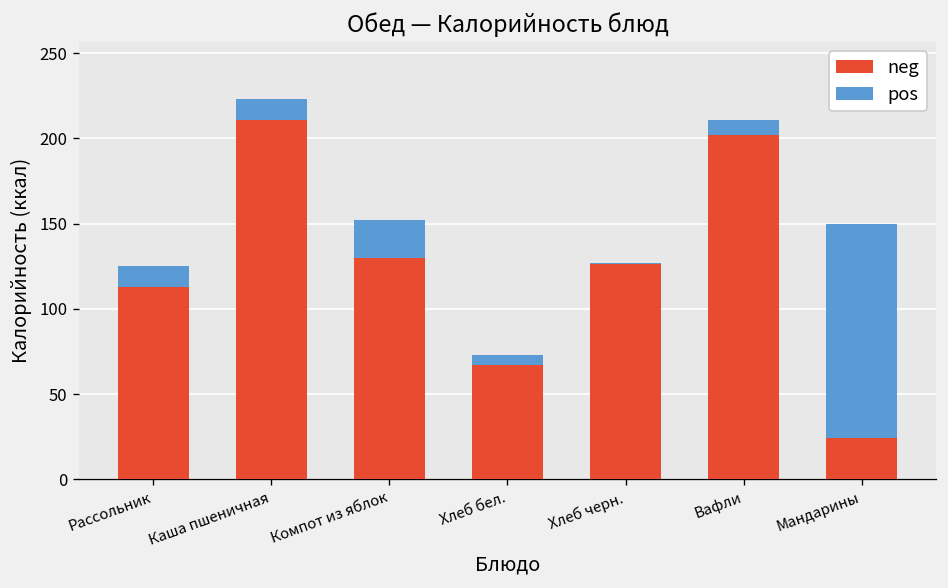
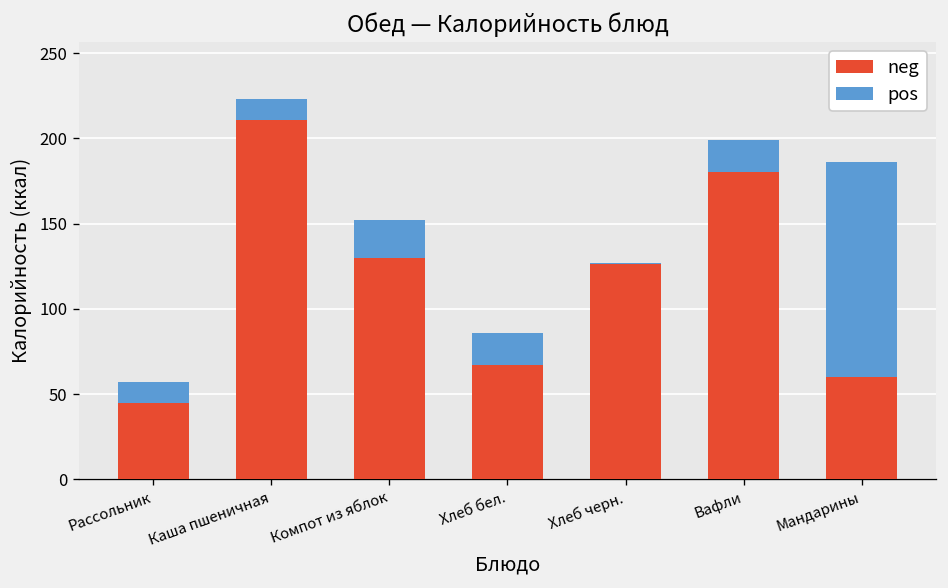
  {
    "neg": {
-     "Рассольник": 113,
+     "Рассольник": 45,
      "Каша пшеничная": 211,
      "Компот из яблок": 130,
      "Хлеб бел.": 67,
      "Хлеб черн.": 126,
-     "Вафли": 202,
-     "Мандарины": 24
+     "Вафли": 180,
+     "Мандарины": 60
    },
    "pos": {
      "Рассольник": 12,
      "Каша пшеничная": 12,
      "Компот из яблок": 22,
-     "Хлеб бел.": 6,
-     "Вафли": 9,
+     "Хлеб бел.": 19,
+     "Вафли": 19,
      "Мандарины": 126
    }
  }
